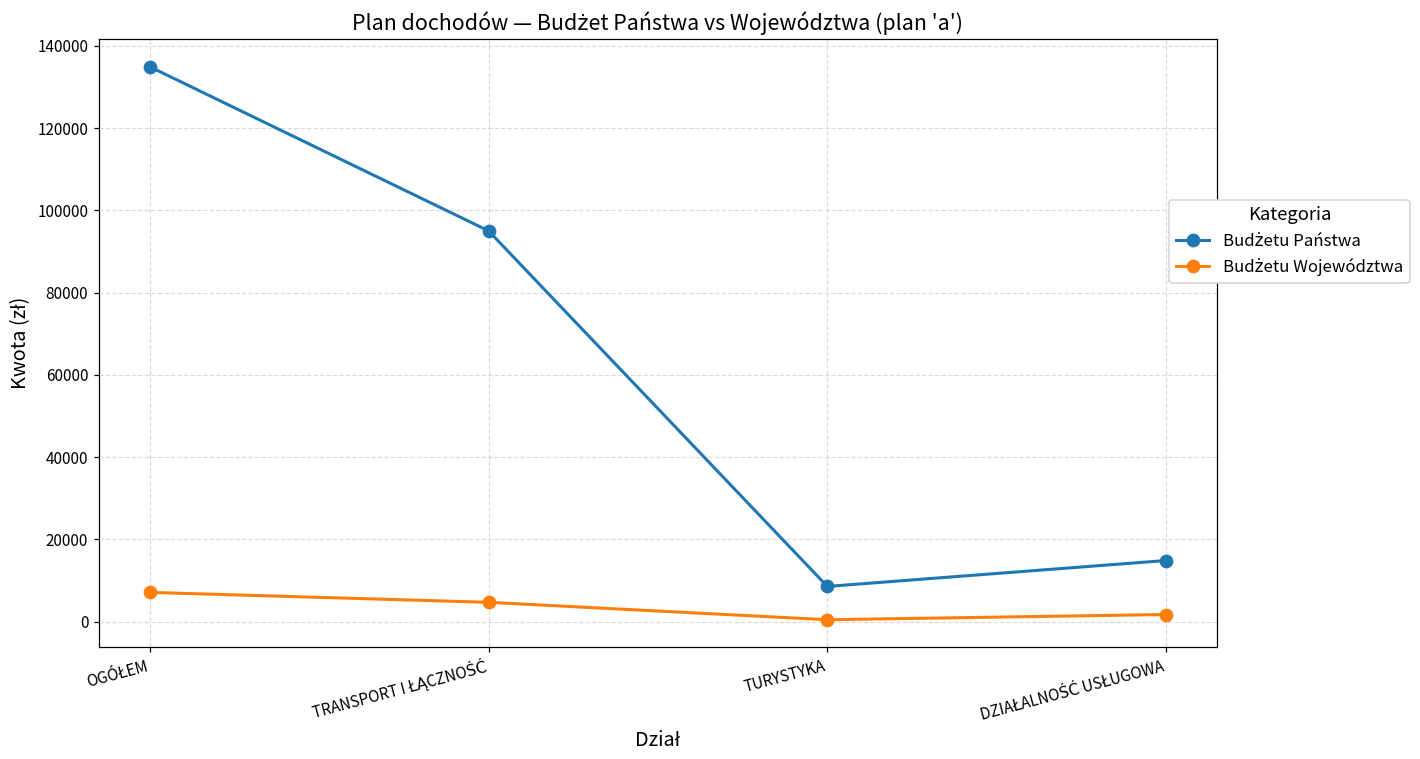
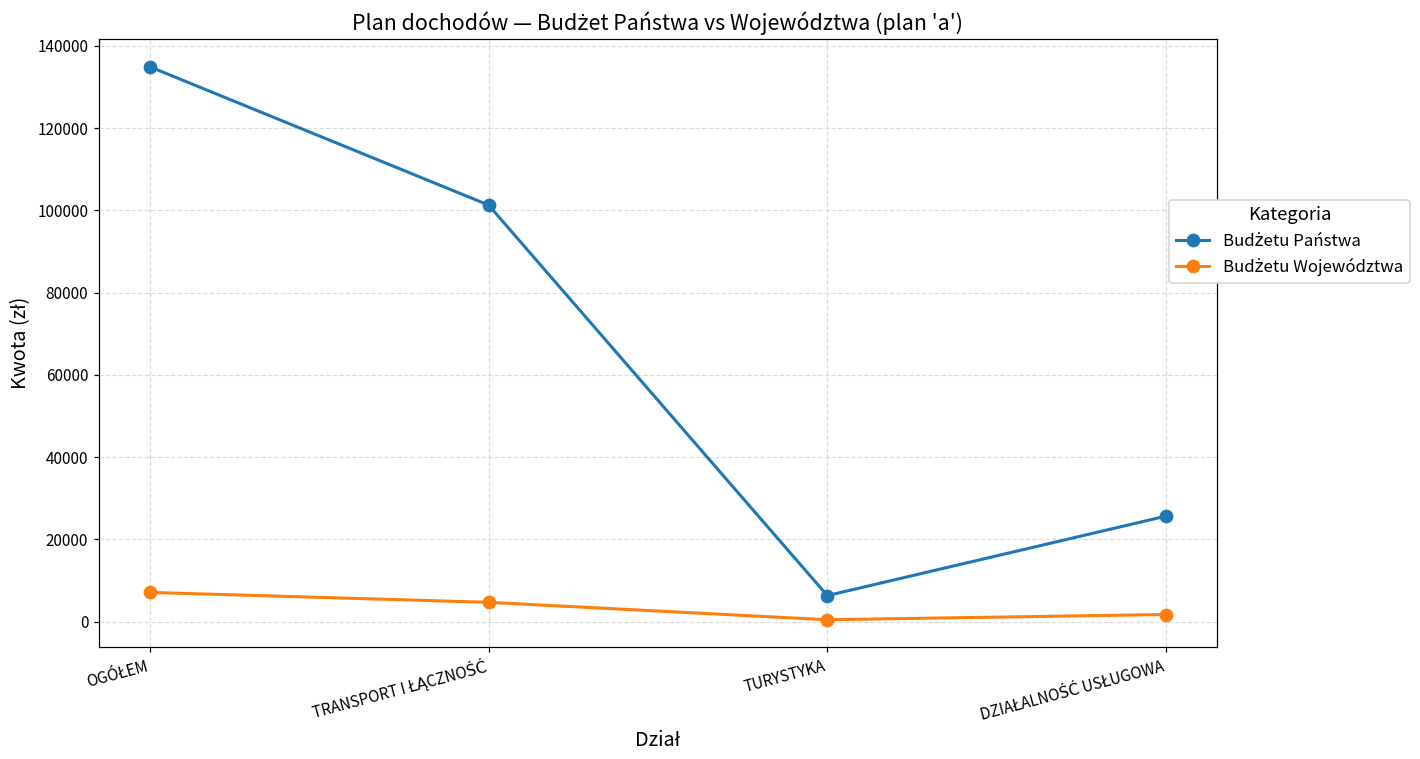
  {
    "Budżetu Państwa": {
      "OGÓŁEM": 135000,
-     "TRANSPORT I ŁĄCZNOŚĆ": 95000,
-     "TURYSTYKA": 9000,
-     "DZIAŁALNOŚĆ USŁUGOWA": 15000
+     "TRANSPORT I ŁĄCZNOŚĆ": 101000,
+     "TURYSTYKA": 6000,
+     "DZIAŁALNOŚĆ USŁUGOWA": 26000
    },
    "Budżetu Województwa": {
      "OGÓŁEM": 7000,
      "TRANSPORT I ŁĄCZNOŚĆ": 5000,
      "TURYSTYKA": 0,
      "DZIAŁALNOŚĆ USŁUGOWA": 2000
    }
  }
